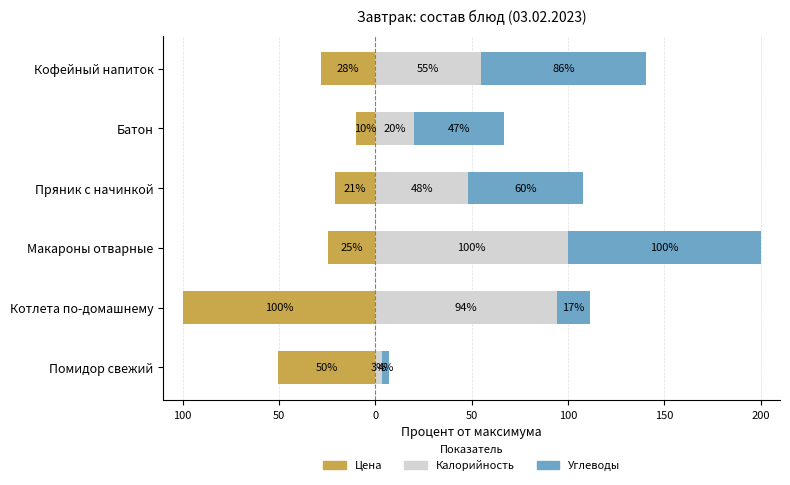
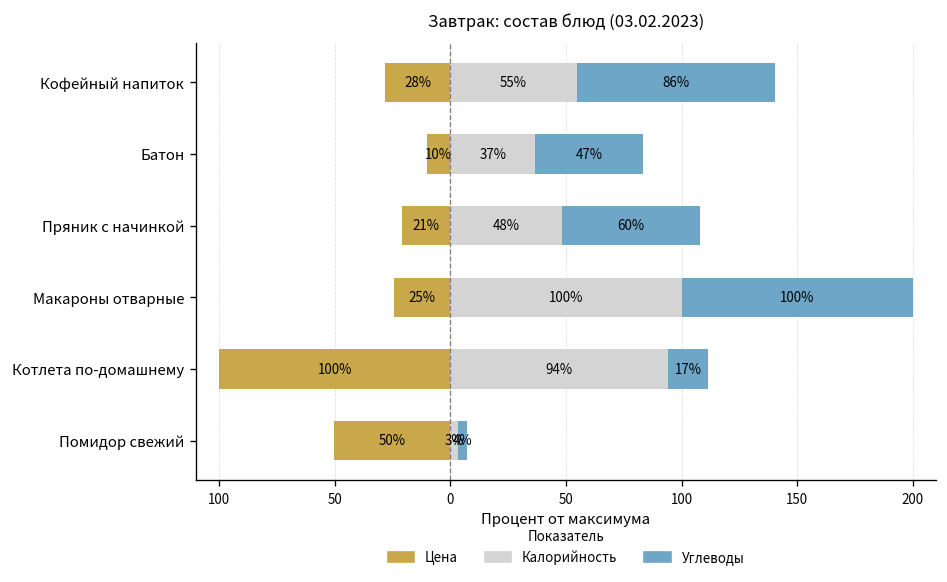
  {
    "Калорийность": {
      "Кофейный напиток": "55%",
-     "Батон": "20%",
+     "Батон": "37%",
      "Пряник с начинкой": "48%",
      "Макароны отварные": "100%",
      "Котлета по-домашнему": "94%"
    },
    "Углеводы": {
      "Кофейный напиток": "86%",
      "Батон": "47%",
      "Пряник с начинкой": "60%",
      "Макароны отварные": "100%",
      "Котлета по-домашнему": "17%"
    }
  }
